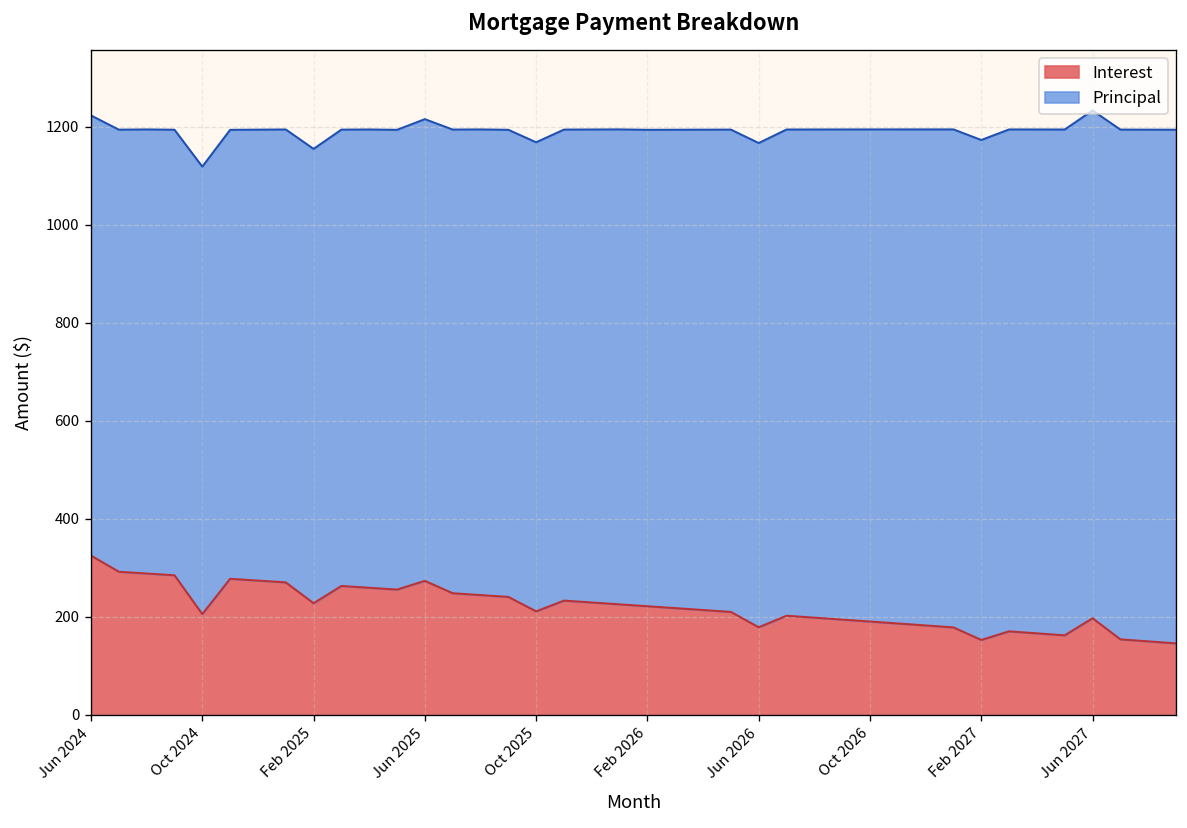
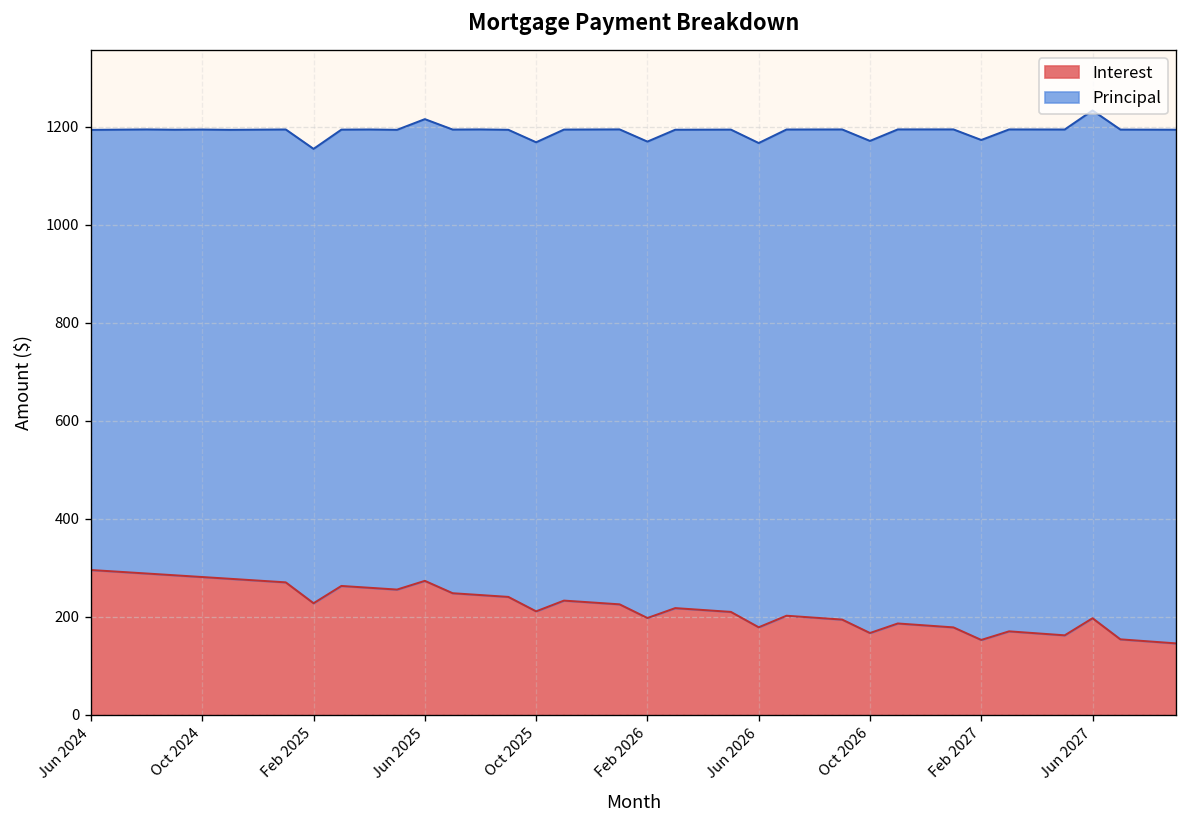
  {
    "Interest": {
-     "Jun 2024": 330,
-     "Oct 2024": 210,
+     "Jun 2024": 300,
+     "Oct 2024": 280,
      "Feb 2025": 230,
      "Jun 2025": 270,
      "Oct 2025": 210,
-     "Feb 2026": 220,
+     "Feb 2026": 200,
      "Jun 2026": 180,
-     "Oct 2026": 190,
+     "Oct 2026": 170,
      "Feb 2027": 150,
      "Jun 2027": 200
    },
    "Principal": {
      "Jun 2024": 900,
      "Oct 2024": 910,
      "Feb 2025": 930,
      "Jun 2025": 940,
      "Oct 2025": 960,
      "Feb 2026": 970,
      "Jun 2026": 990,
      "Oct 2026": 1000,
      "Feb 2027": 1020
    }
  }
